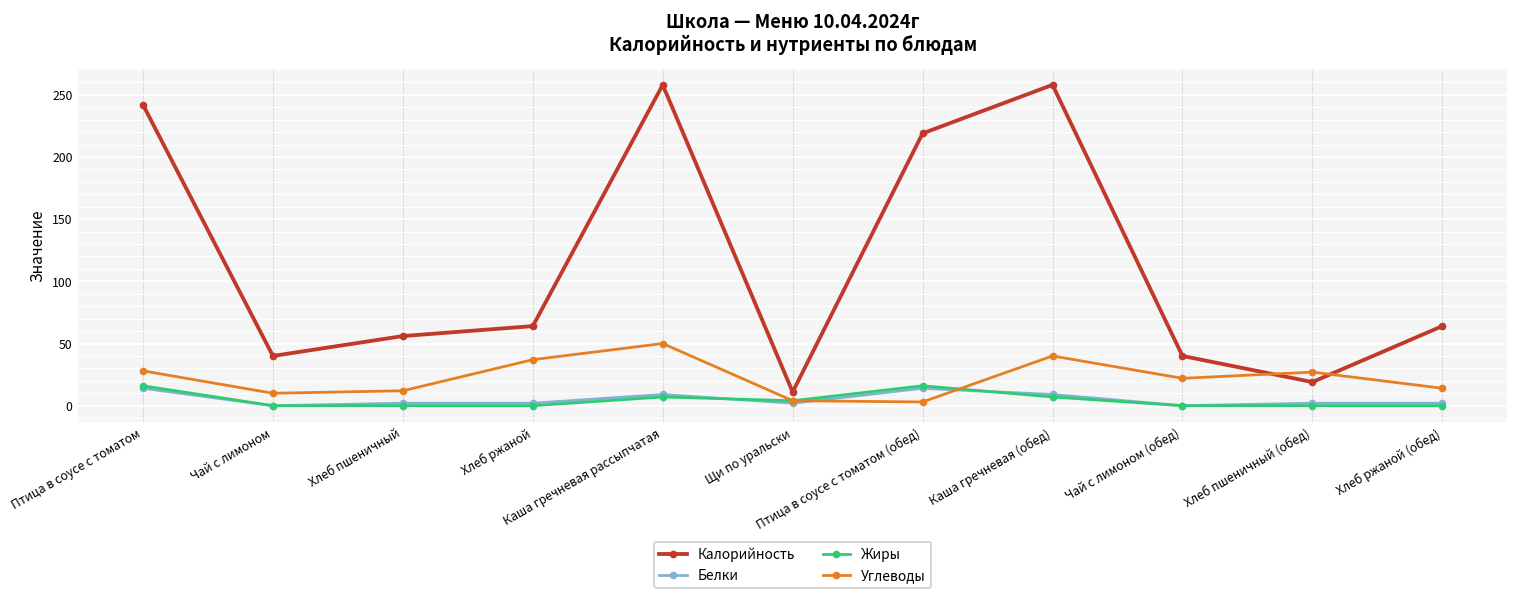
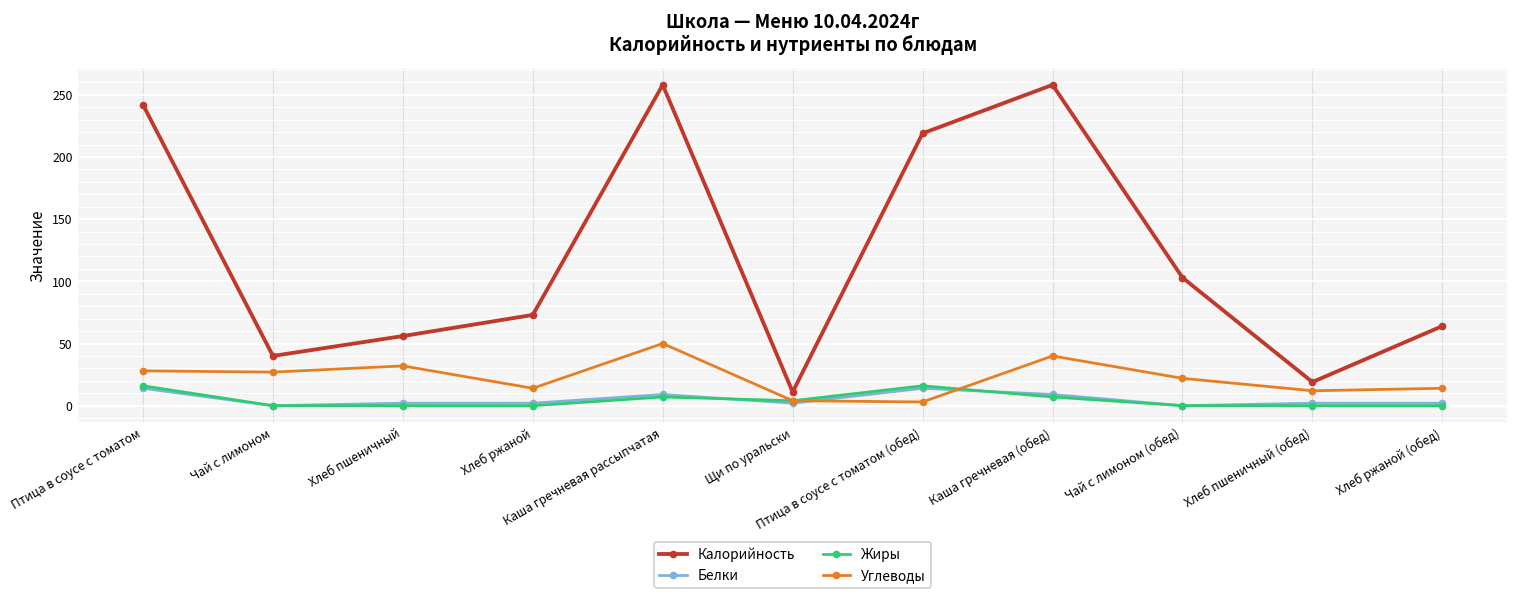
  {
    "Калорийность": {
      "Птица в соусе с томатом": 242,
      "Чай с лимоном": 40,
      "Хлеб пшеничный": 56,
-     "Хлеб ржаной": 64,
+     "Хлеб ржаной": 73,
      "Каша гречневая рассыпчатая": 258,
      "Щи по уральски": 11,
      "Птица в соусе с томатом (обед)": 219,
      "Каша гречневая (обед)": 258,
-     "Чай с лимоном (обед)": 40,
+     "Чай с лимоном (обед)": 103,
      "Хлеб пшеничный (обед)": 19,
      "Хлеб ржаной (обед)": 64
    },
    "Углеводы": {
      "Птица в соусе с томатом": 28,
-     "Чай с лимоном": 10,
-     "Хлеб пшеничный": 12,
-     "Хлеб ржаной": 37,
+     "Чай с лимоном": 27,
+     "Хлеб пшеничный": 32,
+     "Хлеб ржаной": 14,
      "Каша гречневая рассыпчатая": 50,
      "Птица в соусе с томатом (обед)": 3,
      "Каша гречневая (обед)": 40,
      "Чай с лимоном (обед)": 22,
-     "Хлеб пшеничный (обед)": 27,
+     "Хлеб пшеничный (обед)": 12,
      "Хлеб ржаной (обед)": 14
    }
  }
